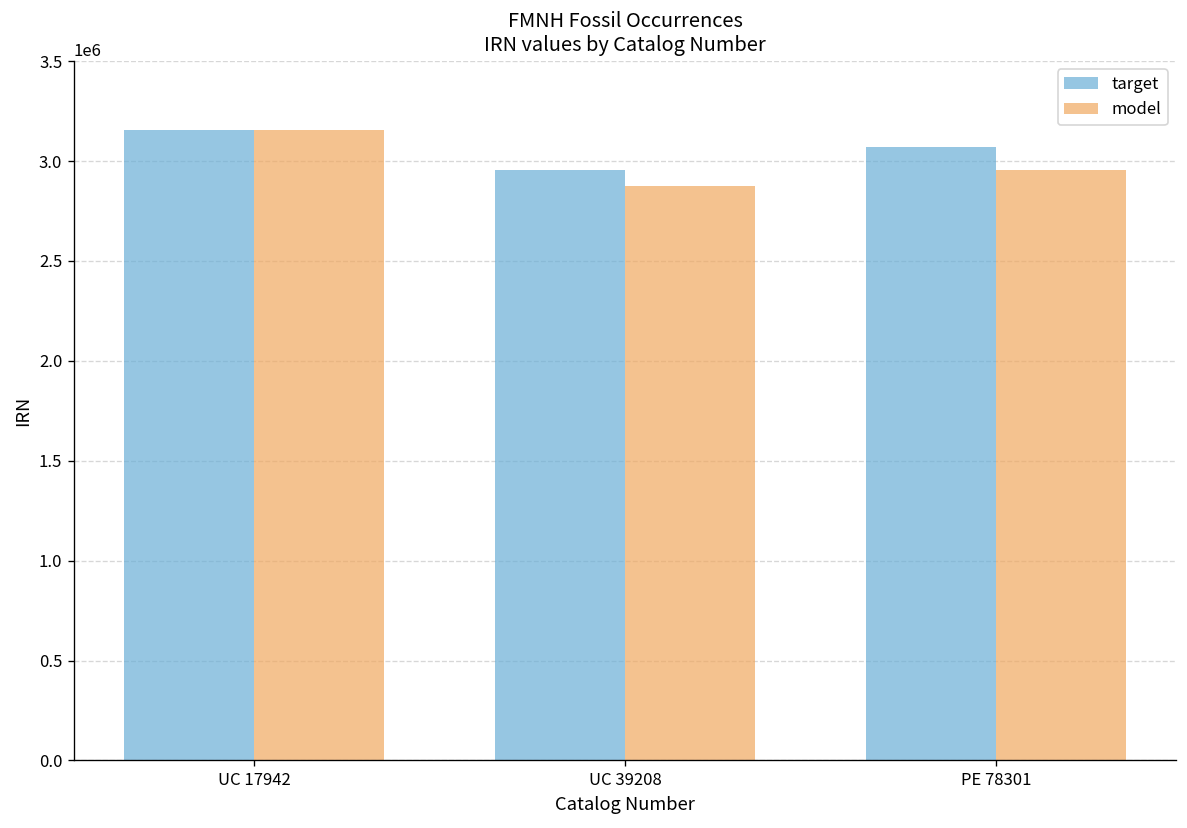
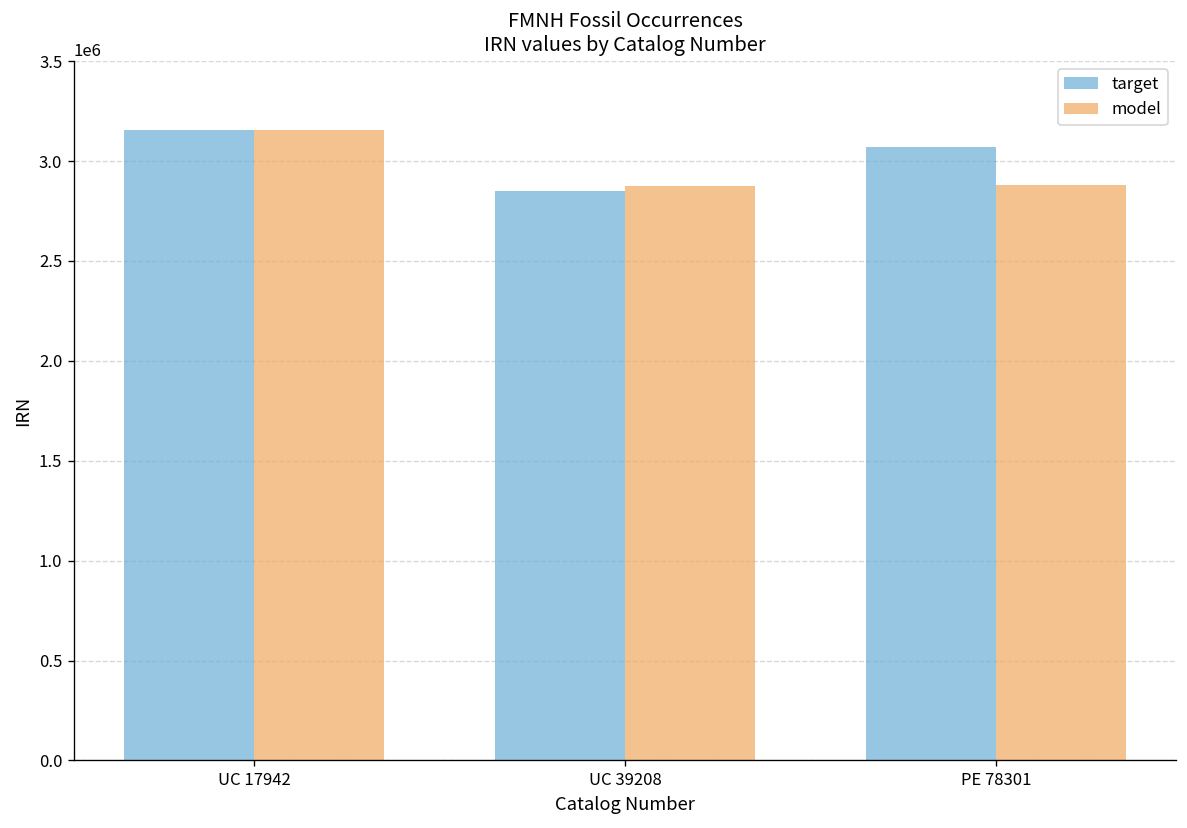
  {
    "target": {
      "UC 17942": 3160000,
-     "UC 39208": 2950000,
+     "UC 39208": 2850000,
      "PE 78301": 3070000
    },
    "model": {
      "UC 17942": 3160000,
      "UC 39208": 2870000,
-     "PE 78301": 2950000
+     "PE 78301": 2880000
    }
  }
